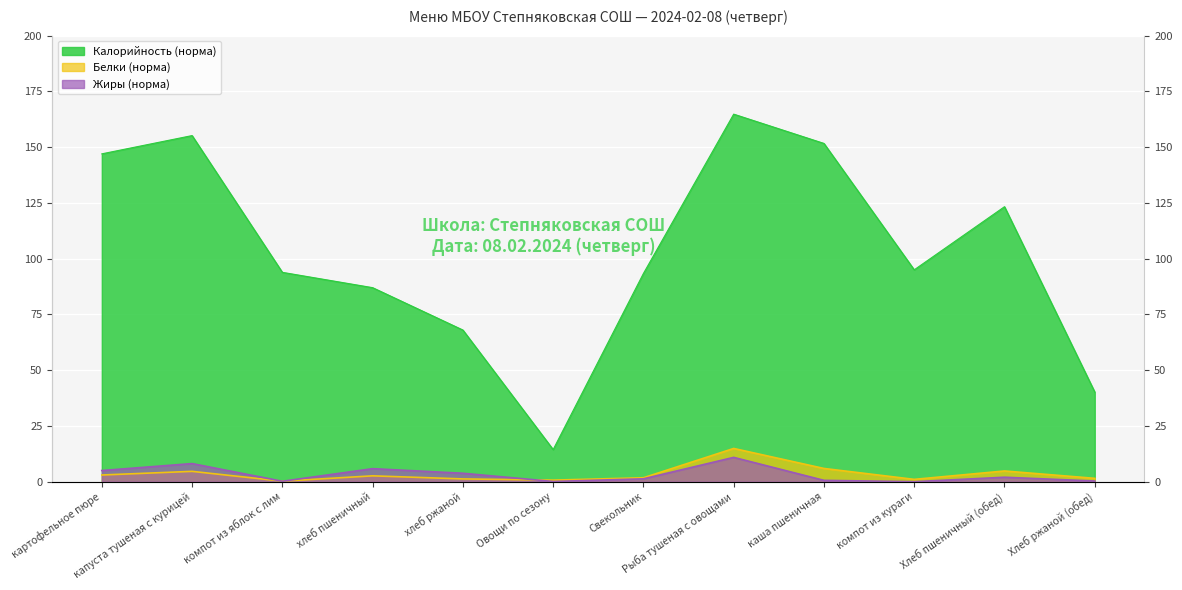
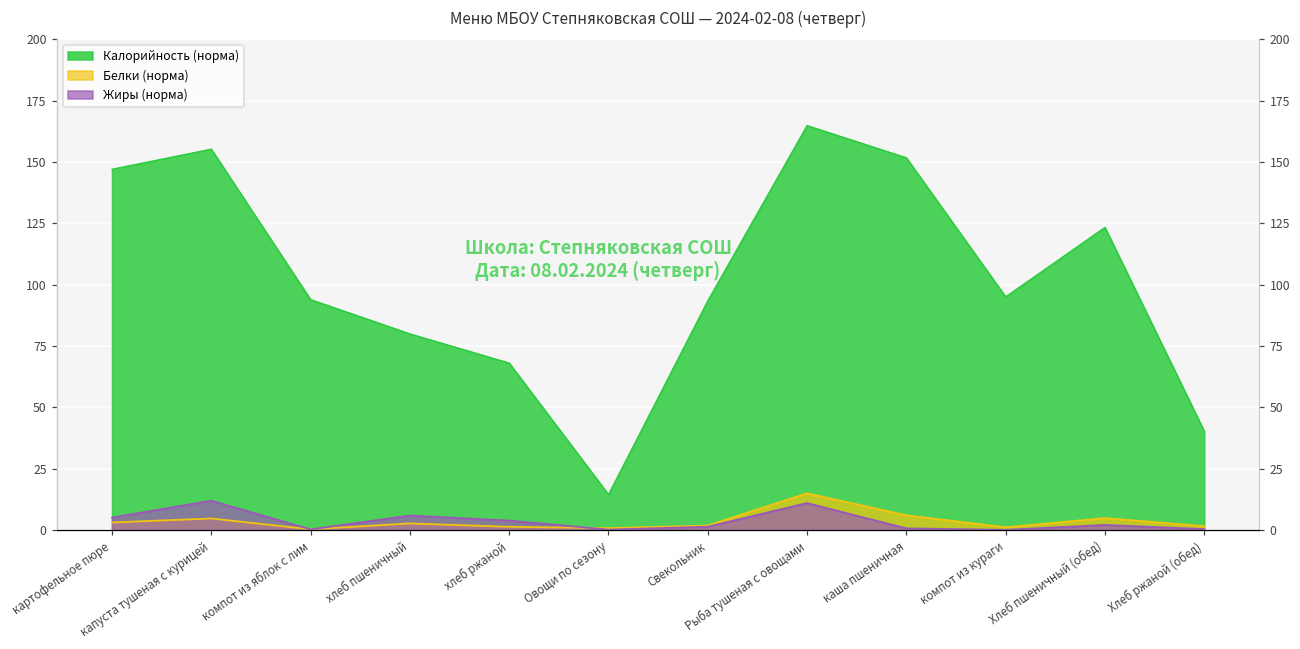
  {
    "Калорийность (норма)": {
      "картофельное пюре": 147,
      "капуста тушеная с курицей": 155,
      "компот из яблок с лим": 94,
-     "хлеб пшеничный": 87,
+     "хлеб пшеничный": 80,
      "хлеб ржаной": 68,
      "Овощи по сезону": 14,
      "Рыба тушеная с овощами": 165,
      "каша пшеничная": 152,
      "компот из кураги": 95,
      "Хлеб пшеничный (обед)": 123,
      "Хлеб ржаной (обед)": 40
    },
    "Белки (норма)": {
      "картофельное пюре": 3,
      "капуста тушеная с курицей": 5,
      "хлеб пшеничный": 3,
      "хлеб ржаной": 1,
      "Рыба тушеная с овощами": 15,
      "каша пшеничная": 6,
      "Хлеб пшеничный (обед)": 5,
      "Хлеб ржаной (обед)": 2
    },
    "Жиры (норма)": {
      "картофельное пюре": 5,
-     "капуста тушеная с курицей": 8,
+     "капуста тушеная с курицей": 12,
      "хлеб пшеничный": 6,
      "хлеб ржаной": 4,
      "Рыба тушеная с овощами": 11,
      "каша пшеничная": 1,
      "Хлеб пшеничный (обед)": 2,
      "Хлеб ржаной (обед)": 0
    }
  }
